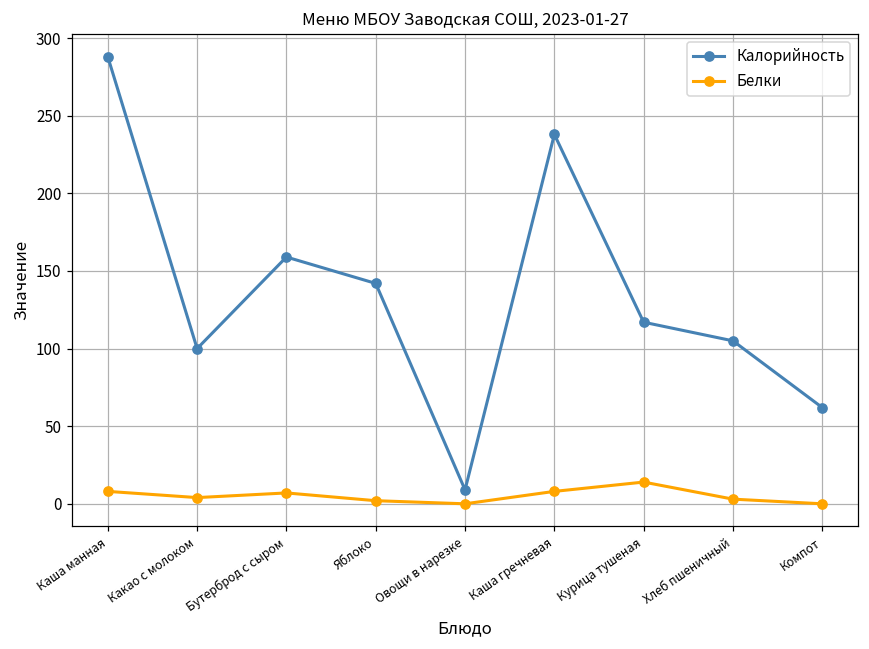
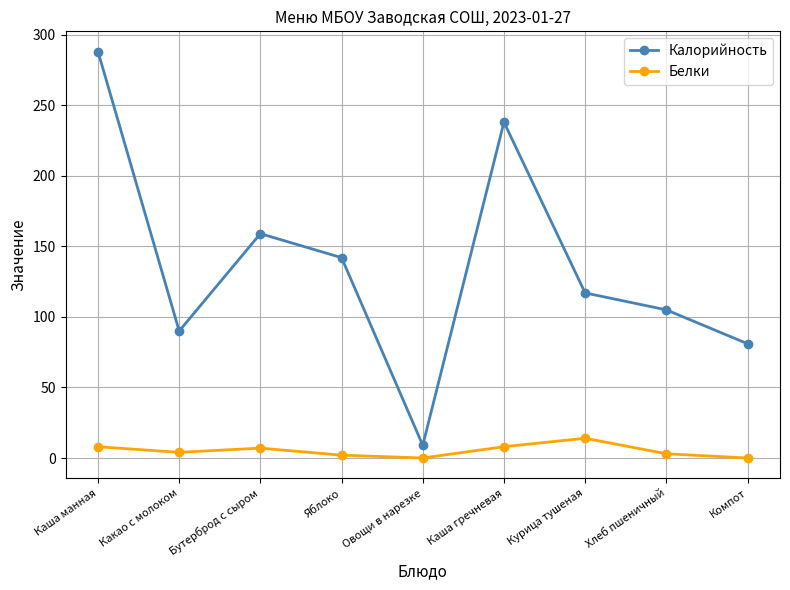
  {
    "Калорийность": {
      "Каша манная": 288,
-     "Какао с молоком": 100,
+     "Какао с молоком": 90,
      "Бутерброд с сыром": 159,
      "Яблоко": 142,
      "Овощи в нарезке": 9,
      "Каша гречневая": 238,
      "Курица тушеная": 117,
      "Хлеб пшеничный": 105,
-     "Компот": 62
+     "Компот": 81
    },
    "Белки": {
      "Каша манная": 8,
      "Какао с молоком": 4,
      "Бутерброд с сыром": 7,
      "Яблоко": 2,
      "Овощи в нарезке": 0,
      "Каша гречневая": 8,
      "Курица тушеная": 14,
      "Хлеб пшеничный": 3,
      "Компот": 0
    }
  }
